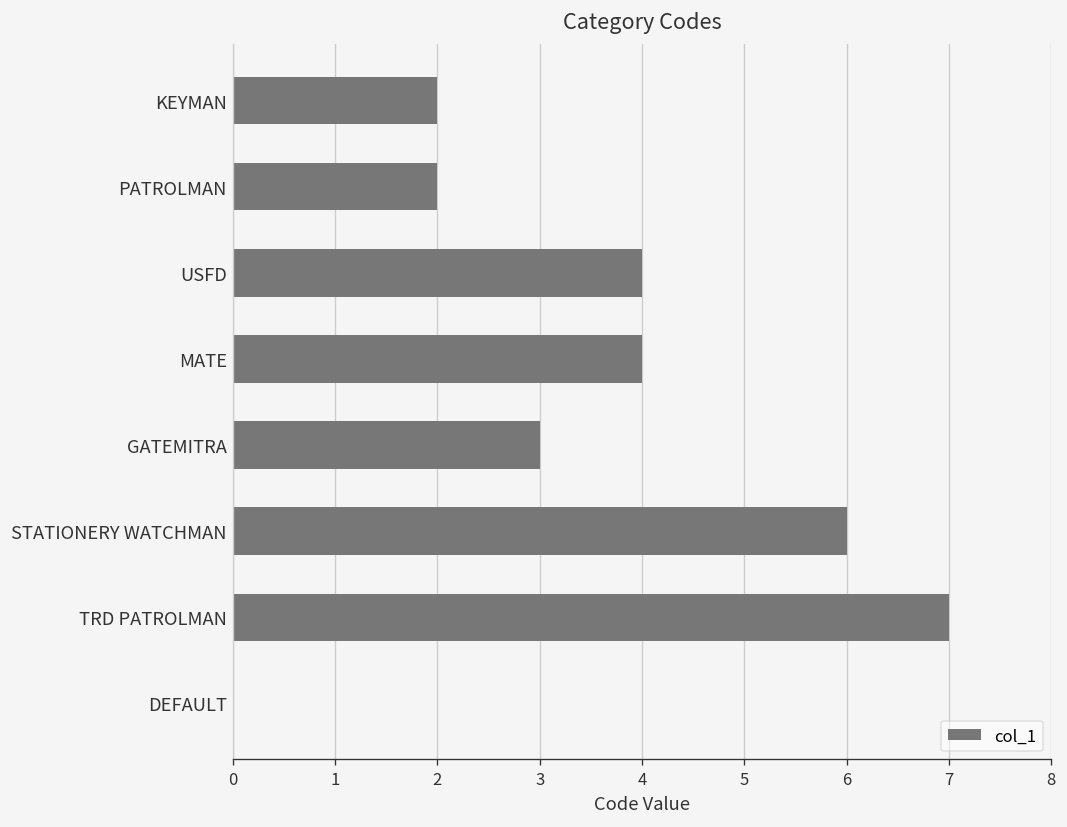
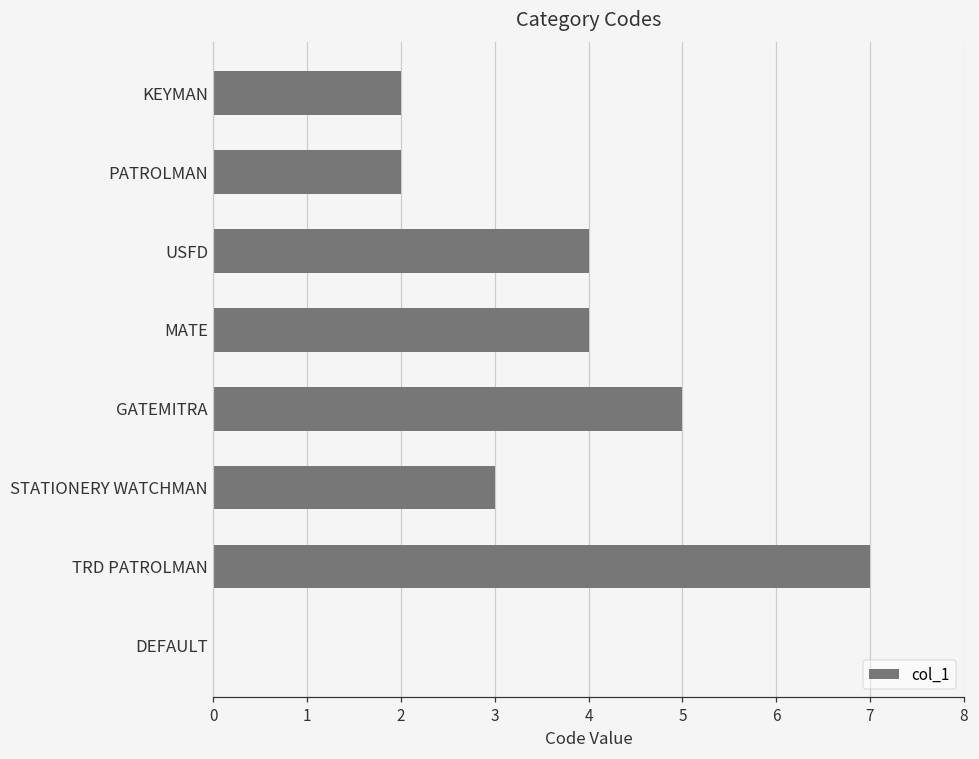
  {
    "KEYMAN": 2,
    "PATROLMAN": 2,
    "USFD": 4,
    "MATE": 4,
-   "GATEMITRA": 3,
-   "STATIONERY WATCHMAN": 6,
+   "GATEMITRA": 5,
+   "STATIONERY WATCHMAN": 3,
    "TRD PATROLMAN": 7,
    "DEFAULT": 0
  }
